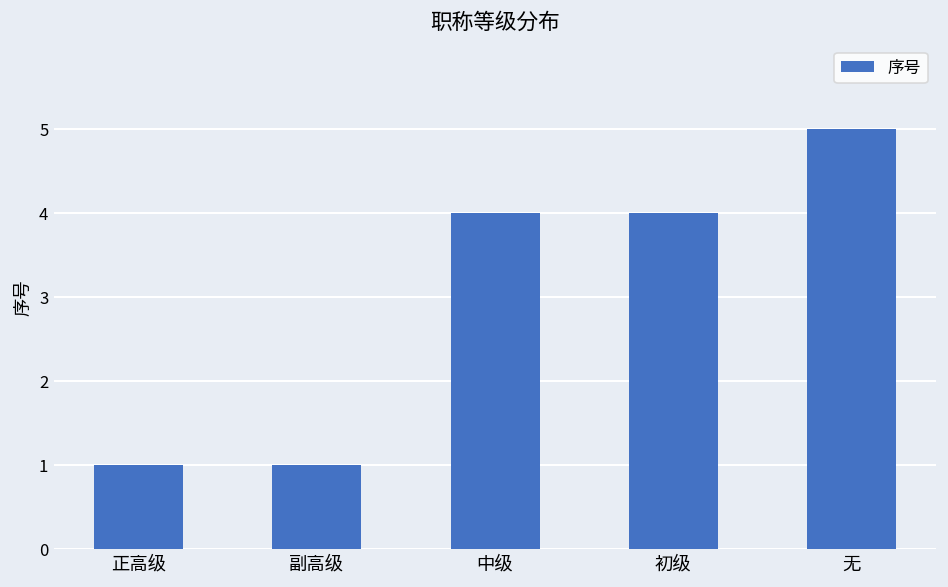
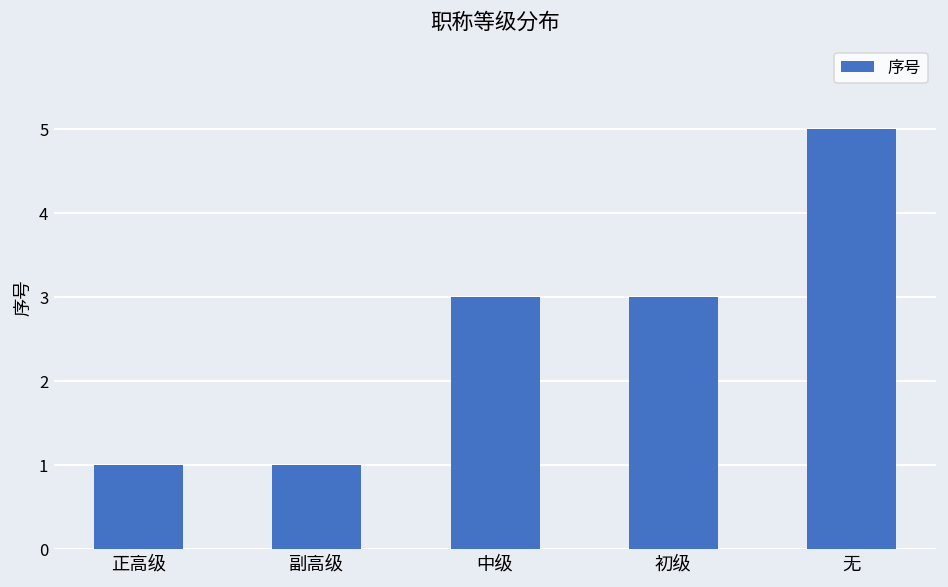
  {
    "正高级": 1,
    "副高级": 1,
-   "中级": 4,
-   "初级": 4,
+   "中级": 3,
+   "初级": 3,
    "无": 5
  }
